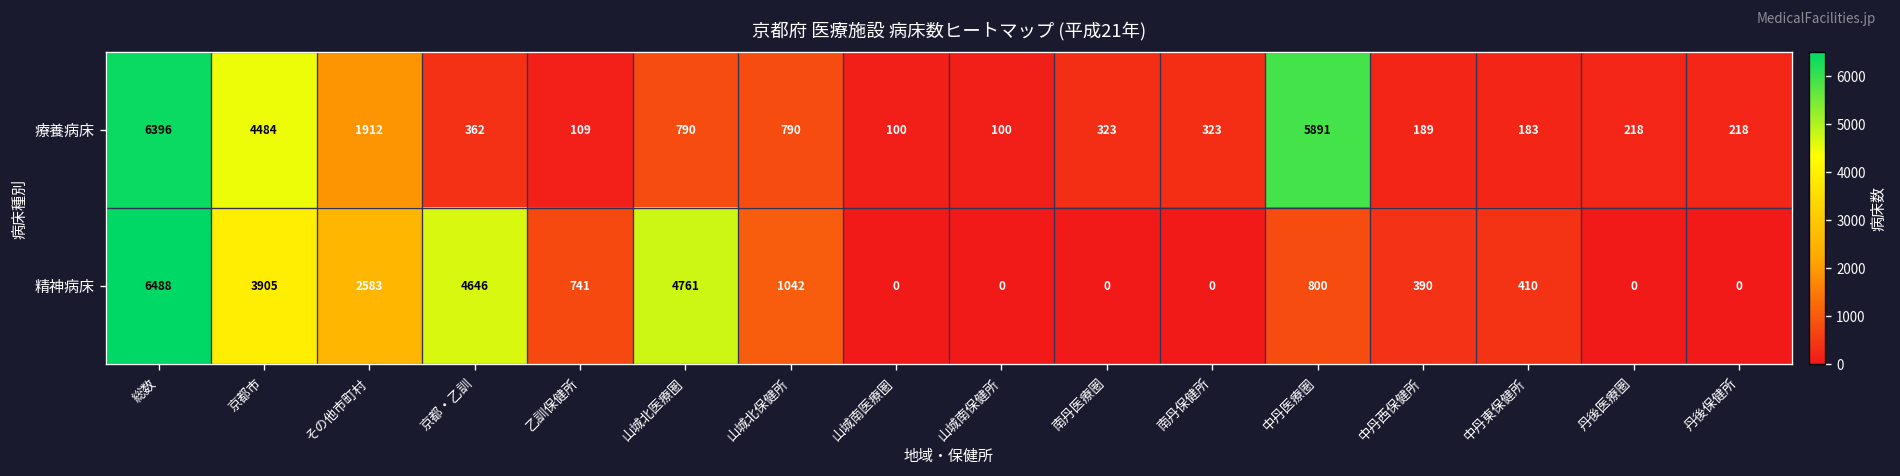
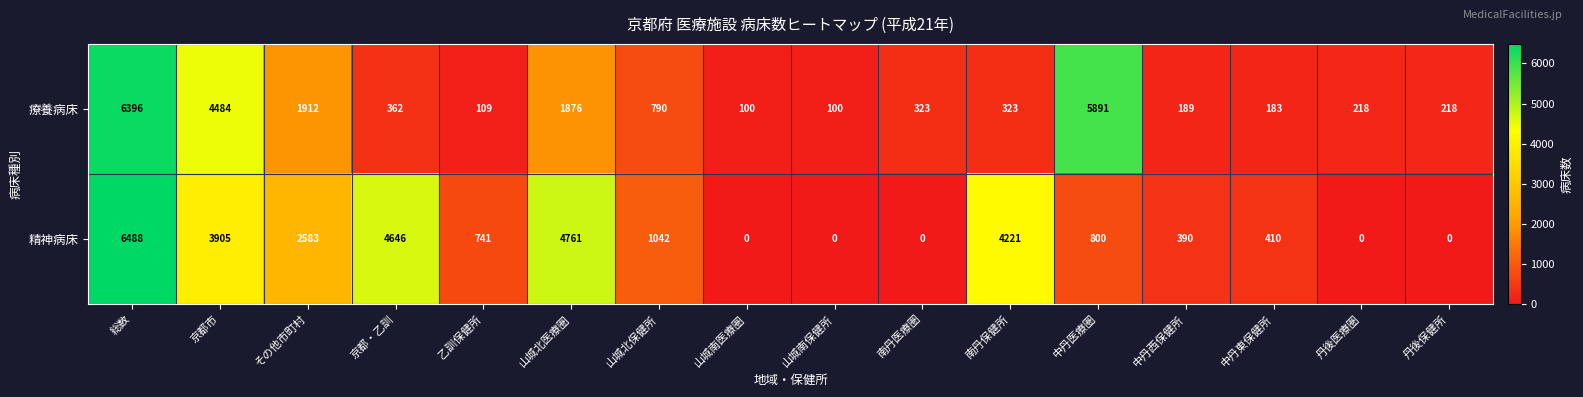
  {
    "療養病床": {
      "総数": 6396,
      "京都市": 4484,
      "その他市町村": 1912,
      "京都・乙訓": 362,
      "乙訓保健所": 109,
-     "山城北医療圏": 790,
+     "山城北医療圏": 1876,
      "山城北保健所": 790,
      "山城南医療圏": 100,
      "山城南保健所": 100,
      "南丹医療圏": 323,
      "南丹保健所": 323,
      "中丹医療圏": 5891,
      "中丹西保健所": 189,
      "中丹東保健所": 183,
      "丹後医療圏": 218,
      "丹後保健所": 218
    },
    "精神病床": {
      "総数": 6488,
      "京都市": 3905,
      "その他市町村": 2583,
      "京都・乙訓": 4646,
      "乙訓保健所": 741,
      "山城北医療圏": 4761,
      "山城北保健所": 1042,
      "山城南医療圏": 0,
      "山城南保健所": 0,
      "南丹医療圏": 0,
-     "南丹保健所": 0,
+     "南丹保健所": 4221,
      "中丹医療圏": 800,
      "中丹西保健所": 390,
      "中丹東保健所": 410,
      "丹後医療圏": 0,
      "丹後保健所": 0
    }
  }
